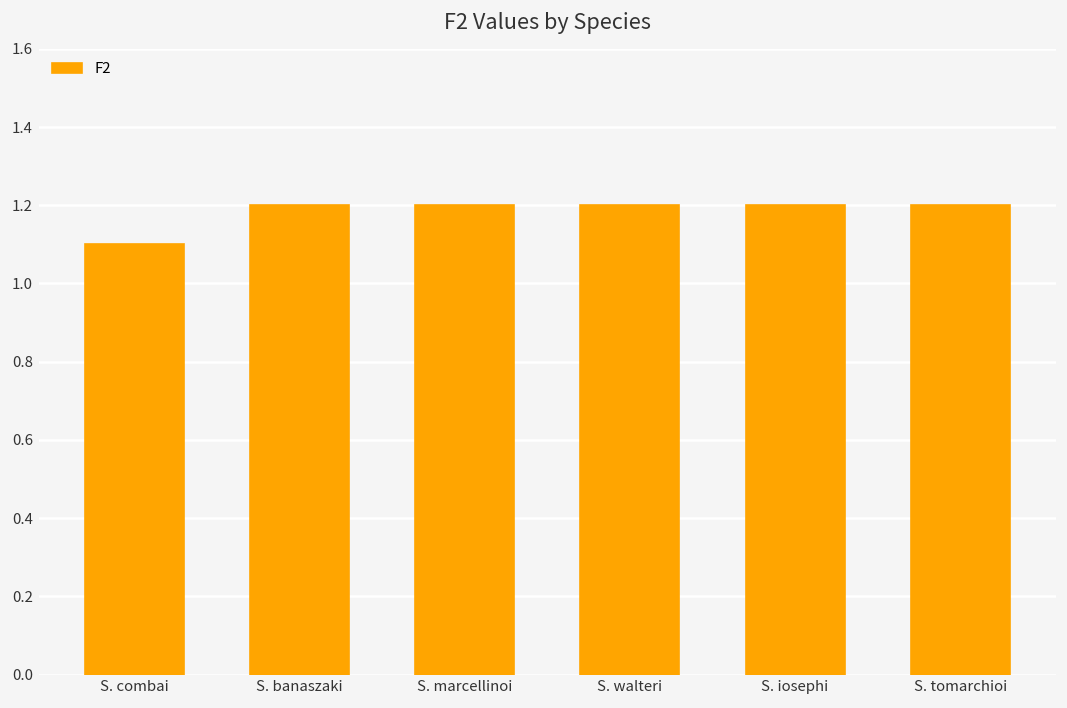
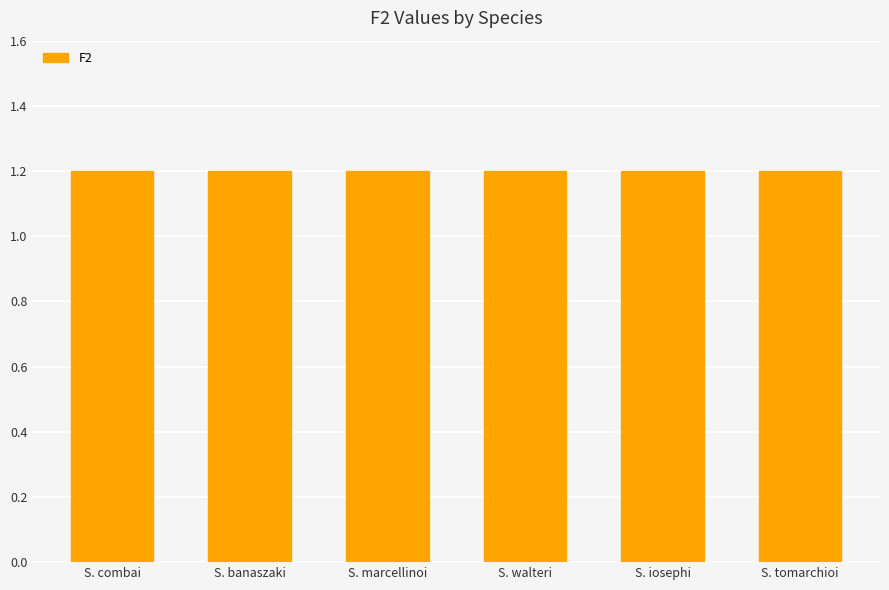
  {
-   "S. combai": 1.1,
+   "S. combai": 1.2,
    "S. banaszaki": 1.2,
    "S. marcellinoi": 1.2,
    "S. walteri": 1.2,
    "S. iosephi": 1.2,
    "S. tomarchioi": 1.2
  }
